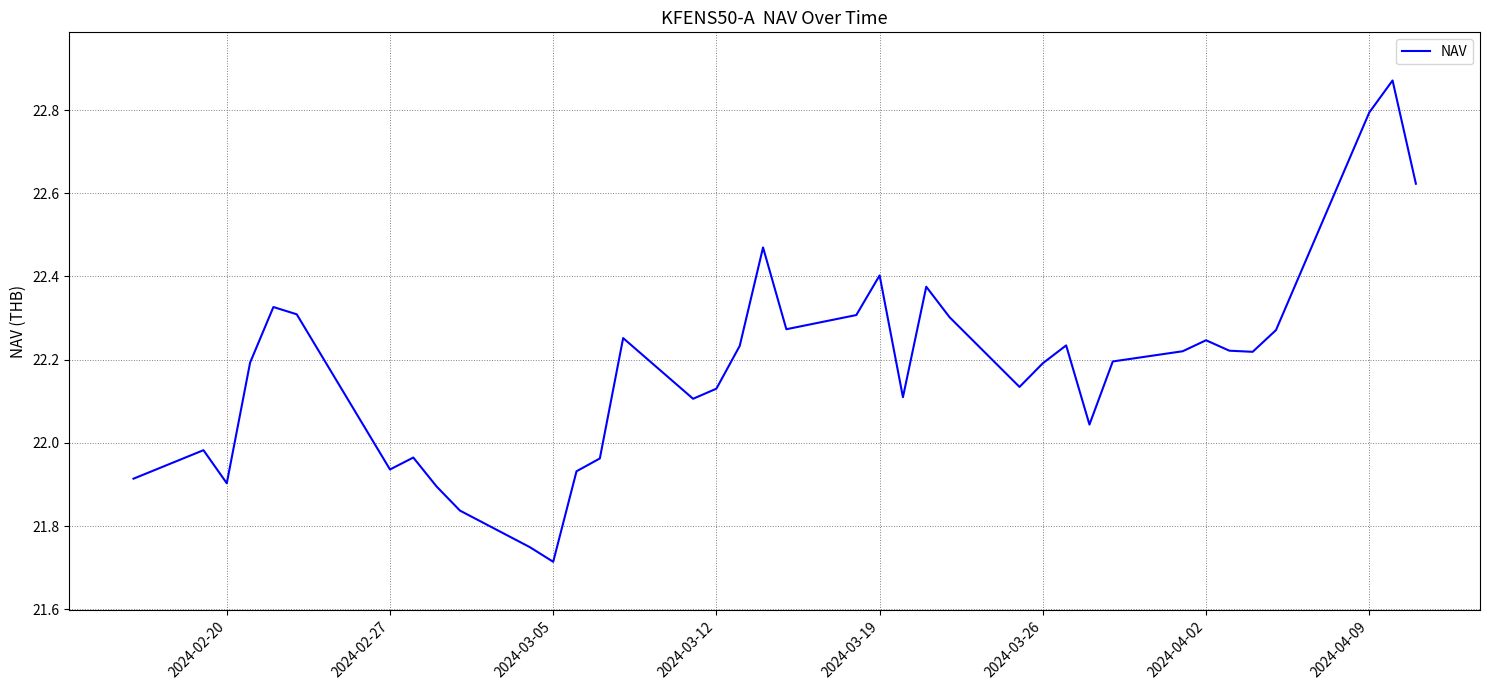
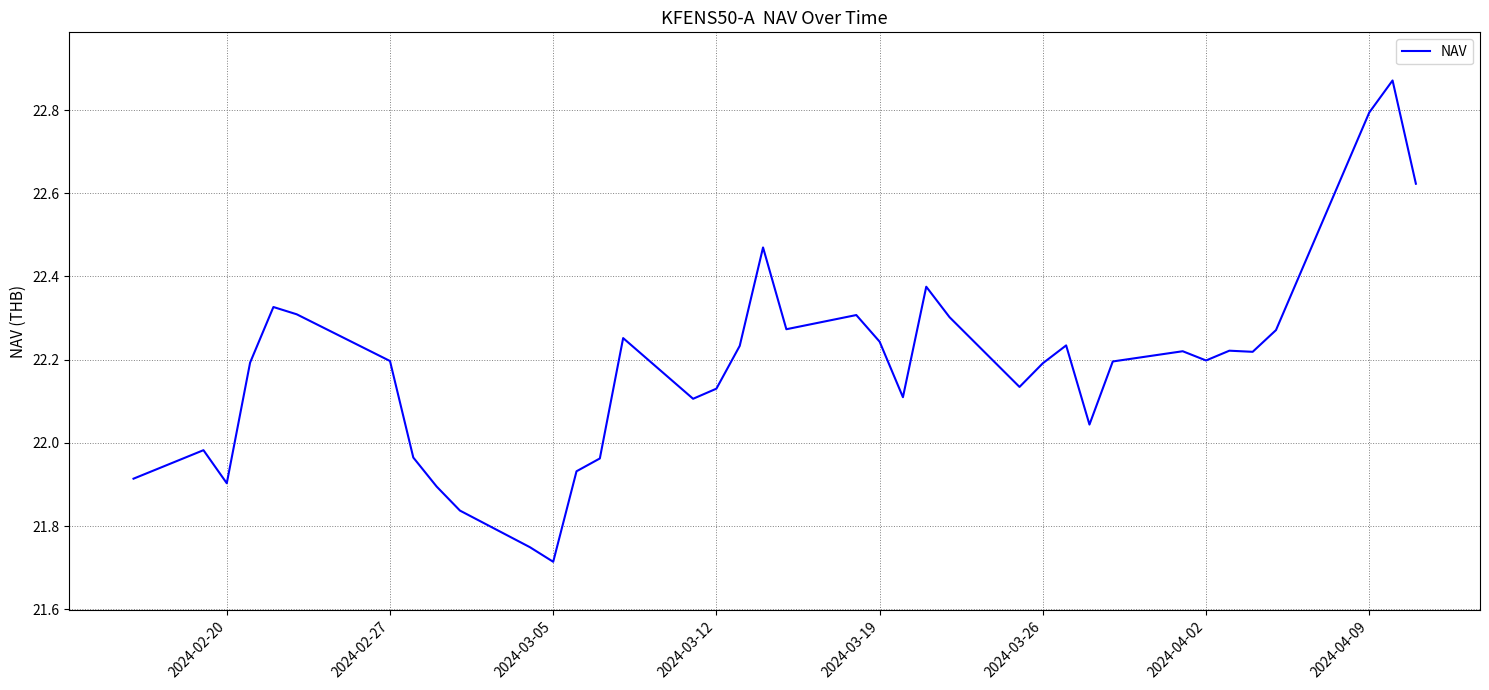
  {
    "2024-02-20": 21.90,
-   "2024-02-27": 21.94,
+   "2024-02-27": 22.20,
    "2024-03-05": 21.71,
    "2024-03-12": 22.13,
-   "2024-03-19": 22.40,
+   "2024-03-19": 22.24,
    "2024-03-26": 22.19,
-   "2024-04-02": 22.25,
+   "2024-04-02": 22.20,
    "2024-04-09": 22.79
  }
